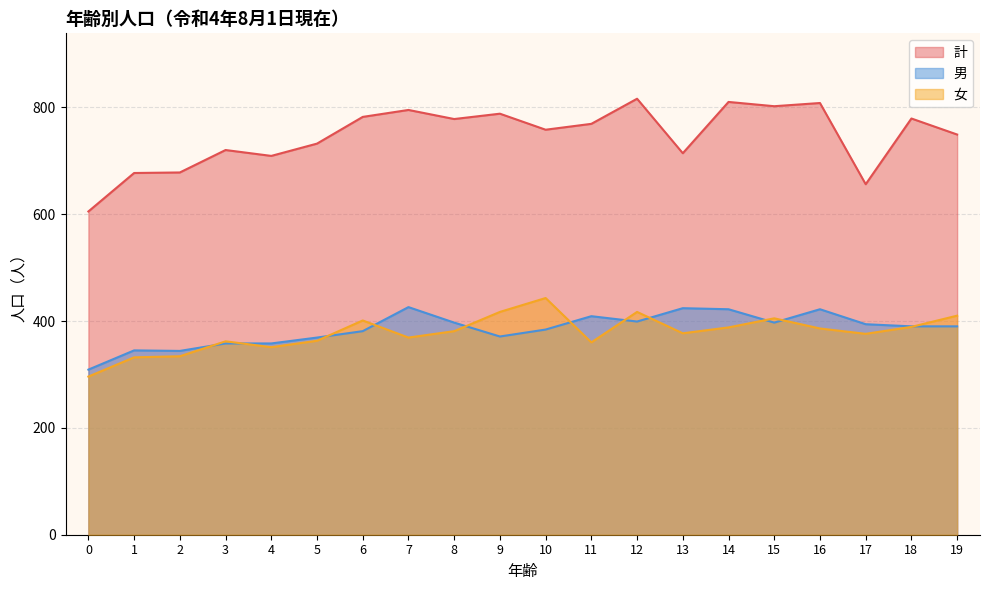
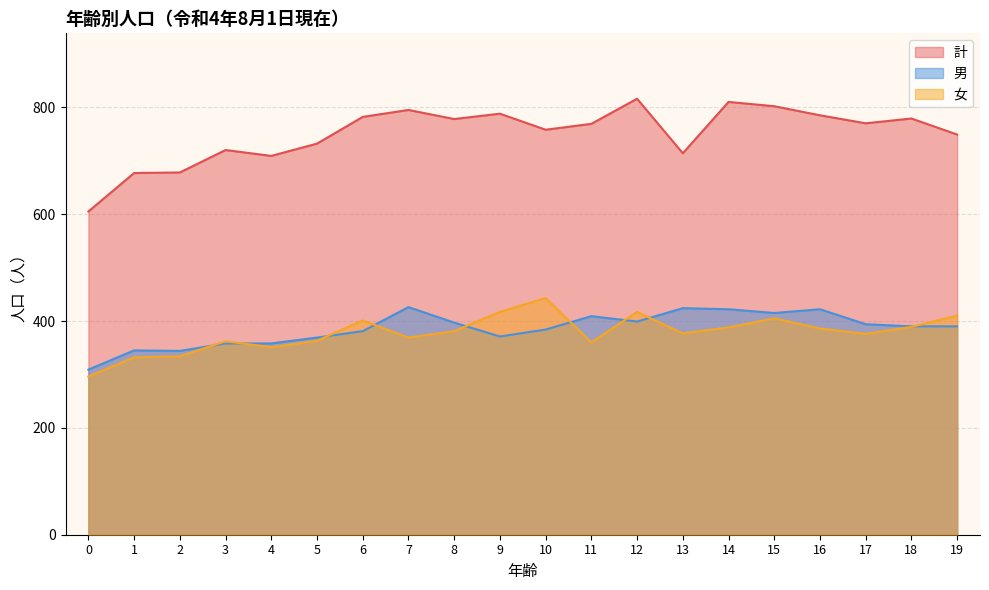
  {
    "計": {
      "0": 610,
      "1": 680,
      "2": 680,
      "3": 720,
      "4": 710,
      "5": 730,
      "6": 780,
      "7": 800,
      "8": 780,
      "9": 790,
      "10": 760,
      "11": 770,
      "12": 820,
      "13": 710,
      "14": 810,
      "15": 800,
-     "16": 810,
-     "17": 660,
+     "16": 790,
+     "17": 770,
      "18": 780,
      "19": 750
    },
    "男": {
      "0": 310,
      "1": 350,
      "2": 340,
      "4": 360,
      "5": 370,
      "6": 380,
      "7": 430,
      "8": 400,
      "9": 370,
      "10": 380,
      "11": 410,
      "12": 400,
      "13": 420,
      "14": 420,
-     "15": 400,
+     "15": 420,
      "16": 420,
      "17": 390,
      "19": 390
    },
    "女": {
      "0": 300,
      "1": 330,
      "2": 330,
      "4": 350,
      "5": 360,
      "6": 400,
      "7": 370,
      "8": 380,
      "9": 420,
      "10": 440,
      "11": 360,
      "12": 420,
      "13": 380,
      "14": 390,
      "15": 410,
      "16": 390,
      "17": 380,
      "19": 410
    }
  }
